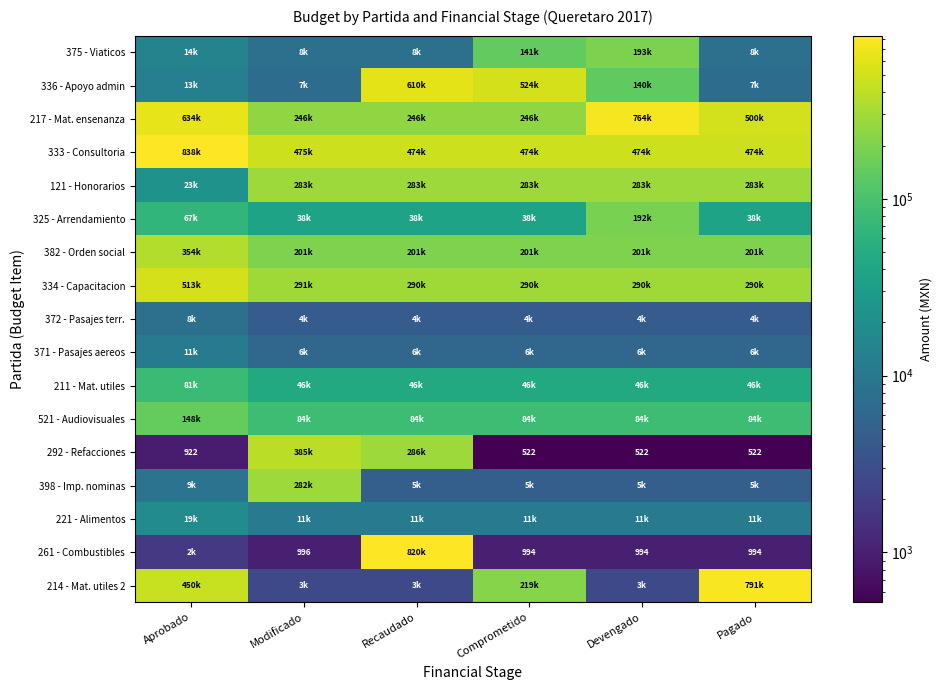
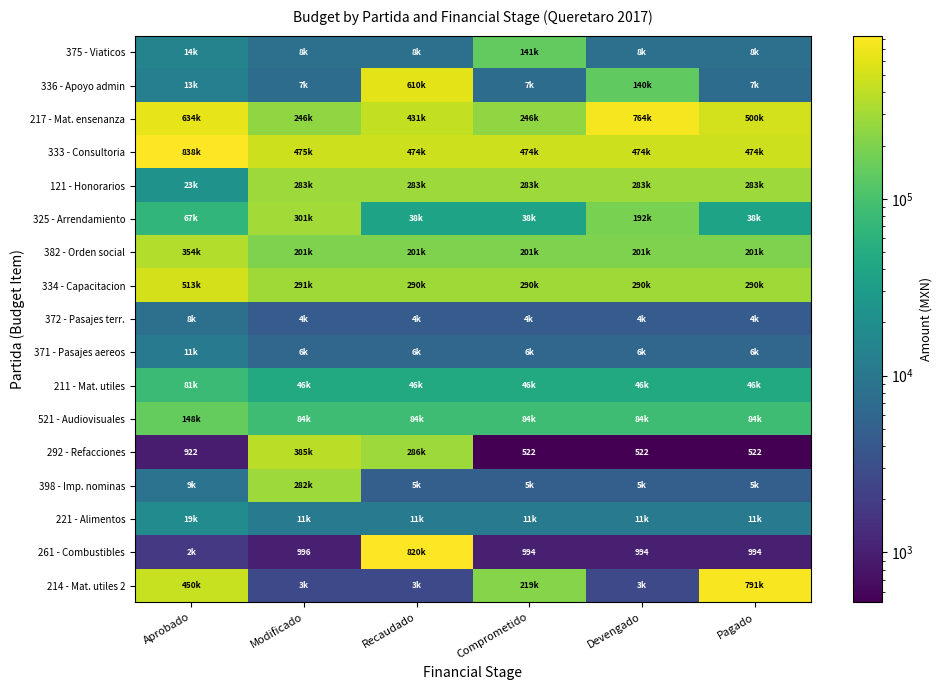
  {
    "375 - Viaticos": {
      "Aprobado": "14k",
      "Modificado": "8k",
      "Recaudado": "8k",
      "Comprometido": "141k",
-     "Devengado": "193k",
+     "Devengado": "8k",
      "Pagado": "8k"
    },
    "336 - Apoyo admin": {
      "Aprobado": "13k",
      "Modificado": "7k",
      "Recaudado": "610k",
-     "Comprometido": "524k",
+     "Comprometido": "7k",
      "Devengado": "140k",
      "Pagado": "7k"
    },
    "217 - Mat. ensenanza": {
      "Aprobado": "634k",
      "Modificado": "246k",
-     "Recaudado": "246k",
+     "Recaudado": "431k",
      "Comprometido": "246k",
      "Devengado": "764k",
      "Pagado": "500k"
    },
    "333 - Consultoria": {
      "Aprobado": "838k",
      "Modificado": "475k",
      "Recaudado": "474k",
      "Comprometido": "474k",
      "Devengado": "474k",
      "Pagado": "474k"
    },
    "121 - Honorarios": {
      "Aprobado": "23k",
      "Modificado": "283k",
      "Recaudado": "283k",
      "Comprometido": "283k",
      "Devengado": "283k",
      "Pagado": "283k"
    },
    "325 - Arrendamiento": {
      "Aprobado": "67k",
-     "Modificado": "38k",
+     "Modificado": "301k",
      "Recaudado": "38k",
      "Comprometido": "38k",
      "Devengado": "192k",
      "Pagado": "38k"
    },
    "382 - Orden social": {
      "Aprobado": "354k",
      "Modificado": "201k",
      "Recaudado": "201k",
      "Comprometido": "201k",
      "Devengado": "201k",
      "Pagado": "201k"
    },
    "334 - Capacitacion": {
      "Aprobado": "513k",
      "Modificado": "291k",
      "Recaudado": "290k",
      "Comprometido": "290k",
      "Devengado": "290k",
      "Pagado": "290k"
    },
    "372 - Pasajes terr.": {
      "Aprobado": "8k",
      "Modificado": "4k",
      "Recaudado": "4k",
      "Comprometido": "4k",
      "Devengado": "4k",
      "Pagado": "4k"
    },
    "371 - Pasajes aereos": {
      "Aprobado": "11k",
      "Modificado": "6k",
      "Recaudado": "6k",
      "Comprometido": "6k",
      "Devengado": "6k",
      "Pagado": "6k"
    },
    "211 - Mat. utiles": {
      "Aprobado": "81k",
      "Modificado": "46k",
      "Recaudado": "46k",
      "Comprometido": "46k",
      "Devengado": "46k",
      "Pagado": "46k"
    },
    "521 - Audiovisuales": {
      "Aprobado": "148k",
      "Modificado": "84k",
      "Recaudado": "84k",
      "Comprometido": "84k",
      "Devengado": "84k",
      "Pagado": "84k"
    },
    "292 - Refacciones": {
      "Aprobado": "922",
      "Modificado": "385k",
      "Recaudado": "286k",
      "Comprometido": "522",
      "Devengado": "522",
      "Pagado": "522"
    },
    "398 - Imp. nominas": {
      "Aprobado": "9k",
      "Modificado": "282k",
      "Recaudado": "5k",
      "Comprometido": "5k",
      "Devengado": "5k",
      "Pagado": "5k"
    },
    "221 - Alimentos": {
      "Aprobado": "19k",
      "Modificado": "11k",
      "Recaudado": "11k",
      "Comprometido": "11k",
      "Devengado": "11k",
      "Pagado": "11k"
    },
    "261 - Combustibles": {
      "Aprobado": "2k",
      "Modificado": "996",
      "Recaudado": "820k",
      "Comprometido": "994",
      "Devengado": "994",
      "Pagado": "994"
    },
    "214 - Mat. utiles 2": {
      "Aprobado": "450k",
      "Modificado": "3k",
      "Recaudado": "3k",
      "Comprometido": "219k",
      "Devengado": "3k",
      "Pagado": "791k"
    }
  }
